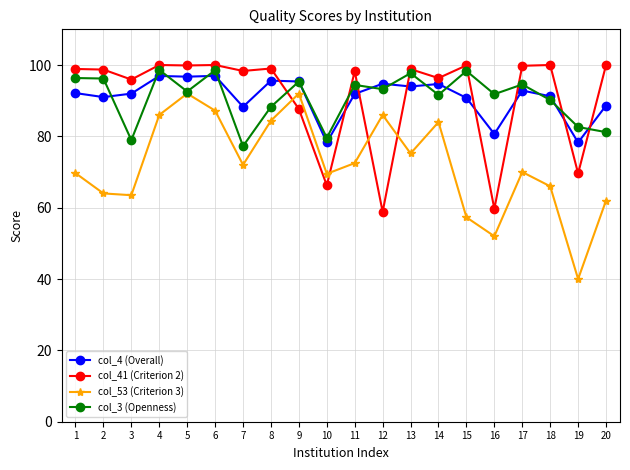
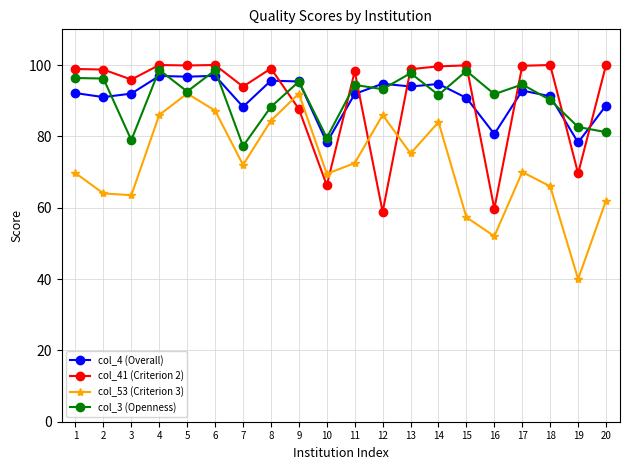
  {
    "col_4 (Overall)": {
      "1": 92,
      "2": 91,
      "3": 92,
      "4": 97,
      "5": 97,
      "6": 97,
      "7": 88,
      "8": 96,
      "10": 78,
      "11": 92,
      "12": 95,
      "13": 94,
      "14": 95,
      "15": 91,
      "16": 81,
      "17": 93,
      "18": 91,
      "19": 78,
      "20": 89
    },
    "col_41 (Criterion 2)": {
      "1": 99,
      "2": 99,
      "3": 96,
      "4": 100,
      "5": 100,
      "6": 100,
-     "7": 98,
+     "7": 94,
      "8": 99,
      "9": 88,
      "10": 66,
      "11": 98,
      "12": 59,
      "13": 99,
-     "14": 96,
+     "14": 100,
      "15": 100,
      "16": 60,
      "17": 100,
      "18": 100,
      "19": 70,
      "20": 100
    },
    "col_53 (Criterion 3)": {
      "1": 70,
      "2": 64,
      "3": 64,
      "4": 86,
      "6": 87,
      "7": 72,
      "8": 84,
      "9": 92,
      "10": 70,
      "11": 73,
      "12": 86,
      "13": 75,
      "14": 84,
      "15": 57,
      "16": 52,
      "17": 70,
      "18": 66,
      "19": 40,
      "20": 62
    },
    "col_3 (Openness)": {
      "1": 96,
      "2": 96,
      "3": 79,
      "4": 99,
      "6": 99,
      "7": 77,
      "8": 88,
      "10": 80,
      "11": 94,
      "12": 93,
      "13": 98,
      "14": 92,
      "15": 98,
      "16": 92,
      "17": 95,
      "18": 90,
      "19": 83,
      "20": 81
    }
  }
